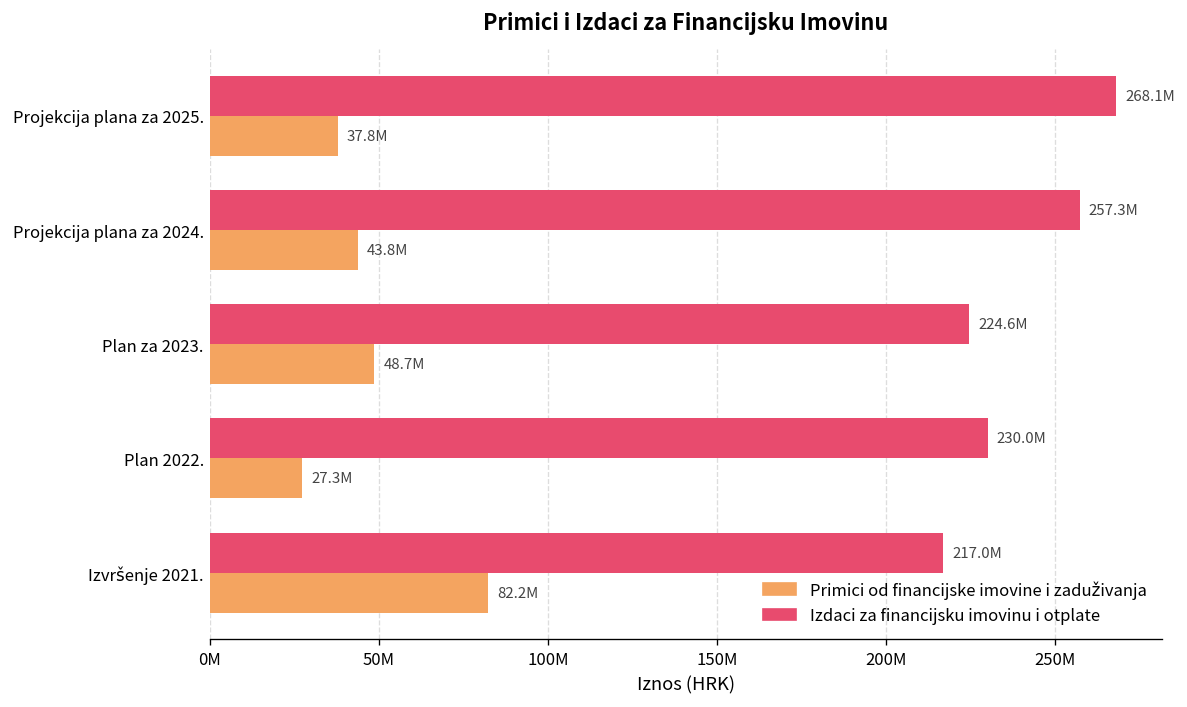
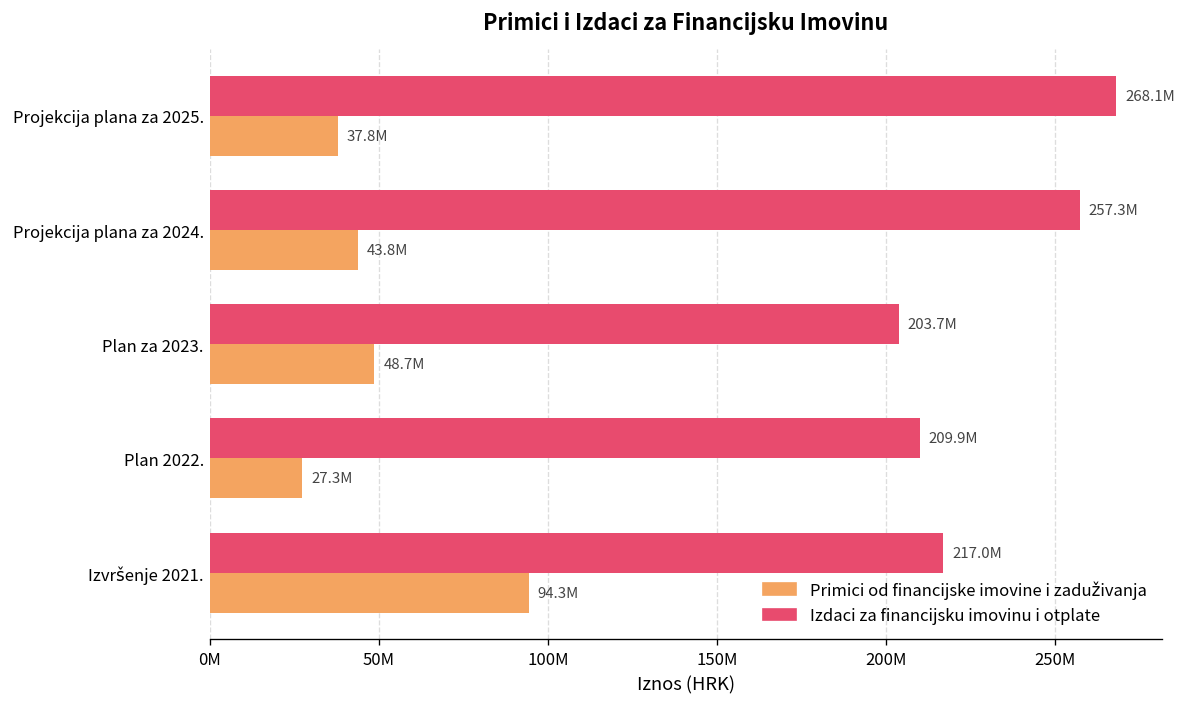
  {
    "Primici od financijske imovine i zaduživanja": {
      "Projekcija plana za 2025.": "37.8M",
      "Projekcija plana za 2024.": "43.8M",
      "Plan za 2023.": "48.7M",
      "Plan 2022.": "27.3M",
-     "Izvršenje 2021.": "82.2M"
+     "Izvršenje 2021.": "94.3M"
    },
    "Izdaci za financijsku imovinu i otplate": {
      "Projekcija plana za 2025.": "268.1M",
      "Projekcija plana za 2024.": "257.3M",
-     "Plan za 2023.": "224.6M",
-     "Plan 2022.": "230.0M",
+     "Plan za 2023.": "203.7M",
+     "Plan 2022.": "209.9M",
      "Izvršenje 2021.": "217.0M"
    }
  }
